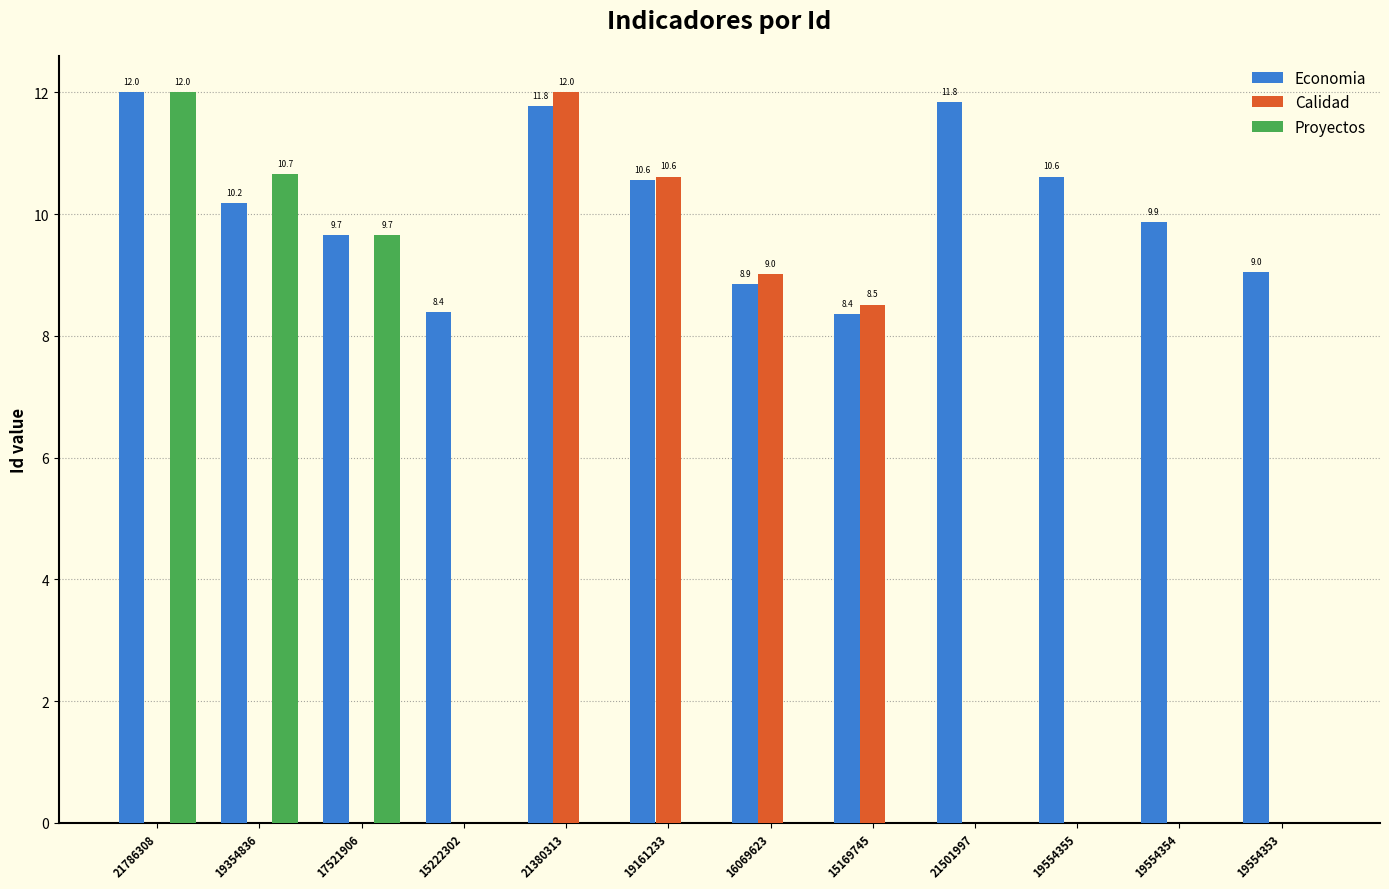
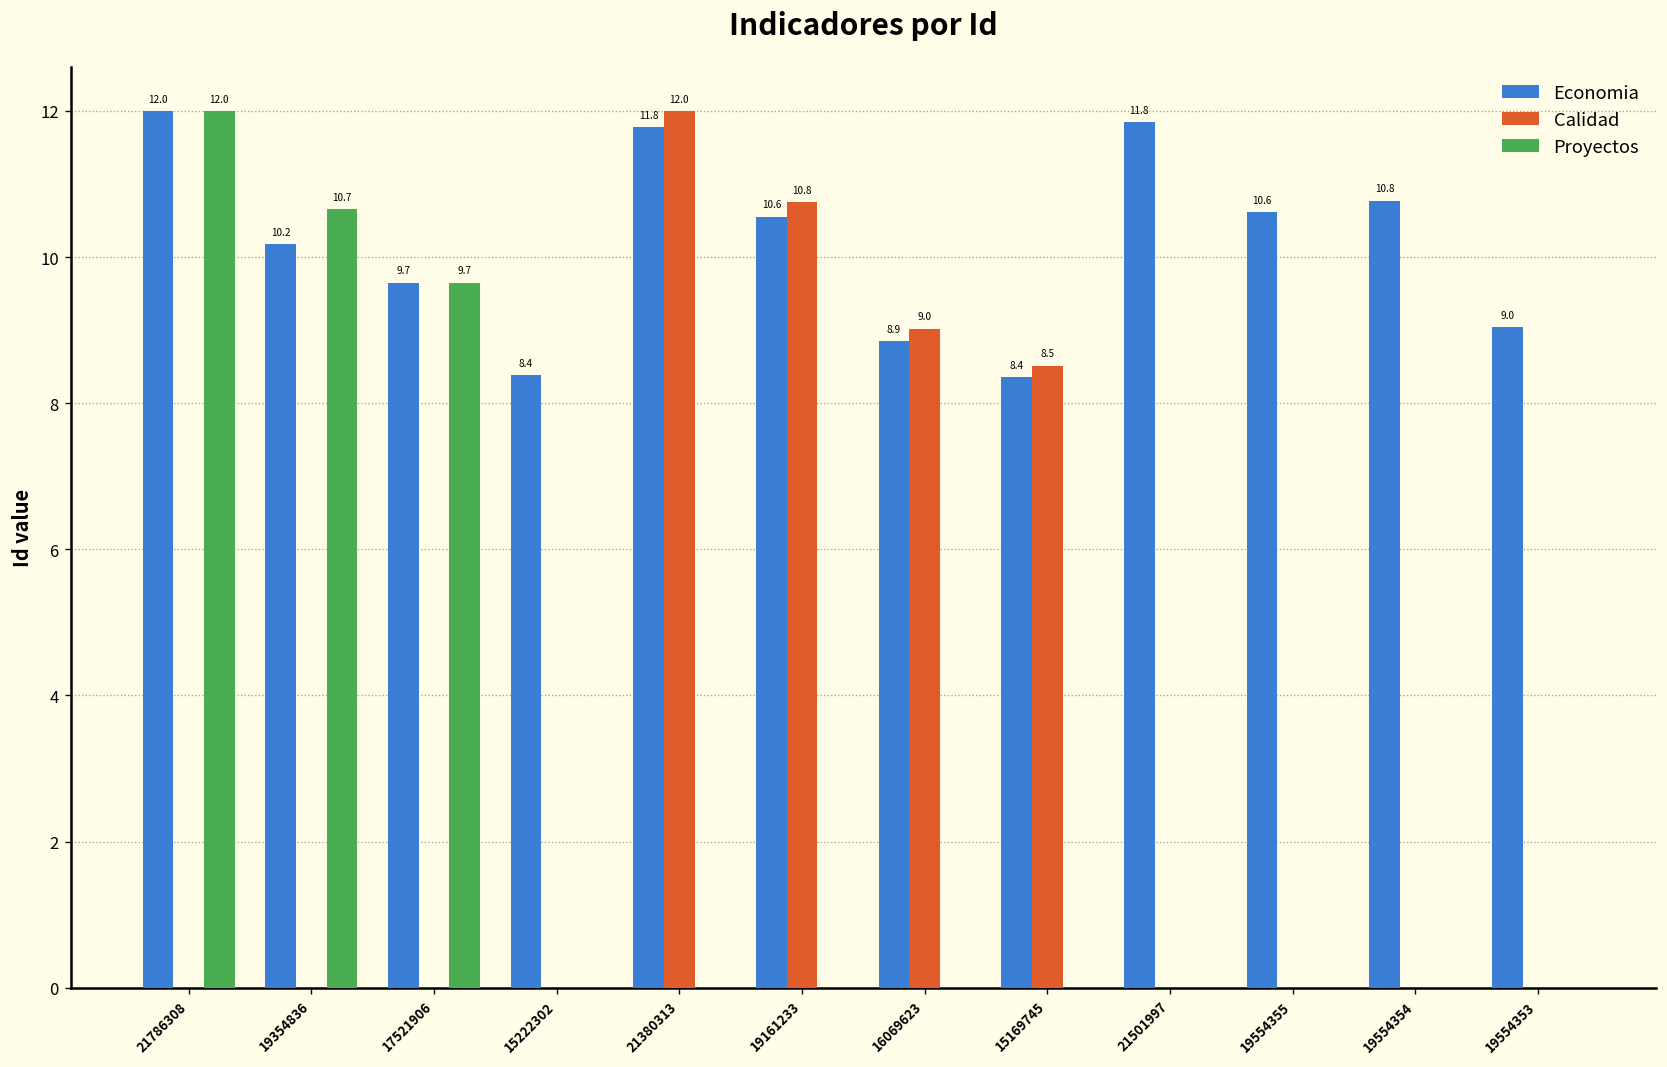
  {
    "Economia": {
      "21786308": 12.0,
      "19354836": 10.2,
      "17521906": 9.7,
      "15222302": 8.4,
      "21380313": 11.8,
      "19161233": 10.6,
      "16069623": 8.9,
      "15169745": 8.4,
      "21501997": 11.8,
      "19554355": 10.6,
-     "19554354": 9.9,
+     "19554354": 10.8,
      "19554353": 9.0
    },
    "Calidad": {
      "21380313": 12.0,
-     "19161233": 10.6,
+     "19161233": 10.8,
      "16069623": 9.0,
      "15169745": 8.5
    },
    "Proyectos": {
      "21786308": 12.0,
      "19354836": 10.7,
      "17521906": 9.7
    }
  }
